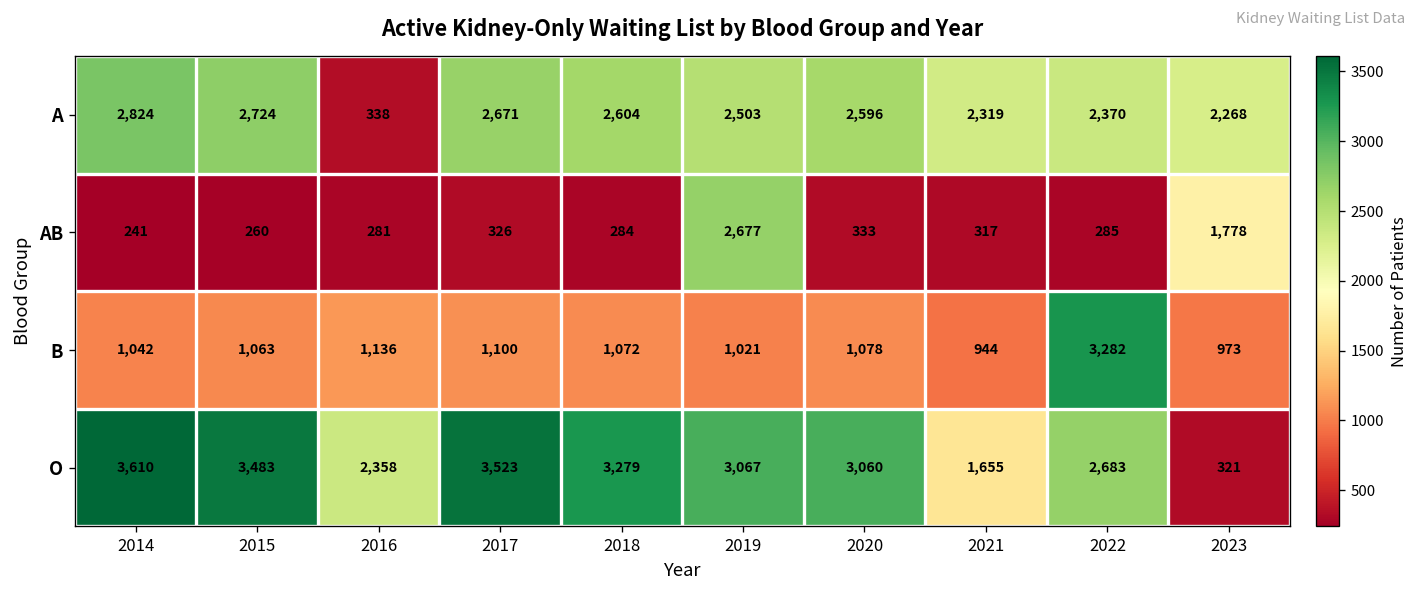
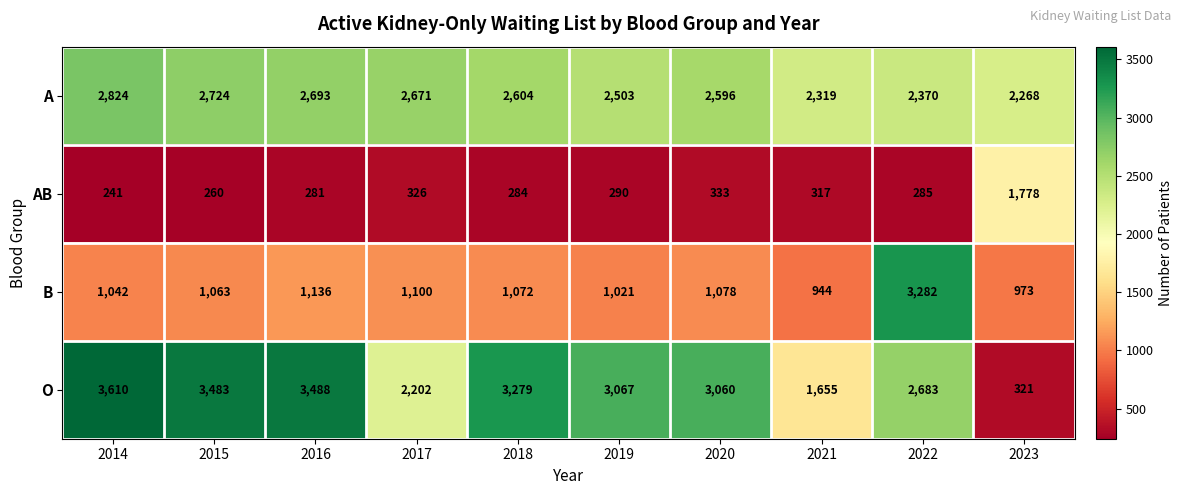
  {
    "A": {
      "2014": "2,824",
      "2015": "2,724",
-     "2016": "338",
+     "2016": "2,693",
      "2017": "2,671",
      "2018": "2,604",
      "2019": "2,503",
      "2020": "2,596",
      "2021": "2,319",
      "2022": "2,370",
      "2023": "2,268"
    },
    "AB": {
      "2014": "241",
      "2015": "260",
      "2016": "281",
      "2017": "326",
      "2018": "284",
-     "2019": "2,677",
+     "2019": "290",
      "2020": "333",
      "2021": "317",
      "2022": "285",
      "2023": "1,778"
    },
    "B": {
      "2014": "1,042",
      "2015": "1,063",
      "2016": "1,136",
      "2017": "1,100",
      "2018": "1,072",
      "2019": "1,021",
      "2020": "1,078",
      "2021": "944",
      "2022": "3,282",
      "2023": "973"
    },
    "O": {
      "2014": "3,610",
      "2015": "3,483",
-     "2016": "2,358",
-     "2017": "3,523",
+     "2016": "3,488",
+     "2017": "2,202",
      "2018": "3,279",
      "2019": "3,067",
      "2020": "3,060",
      "2021": "1,655",
      "2022": "2,683",
      "2023": "321"
    }
  }
